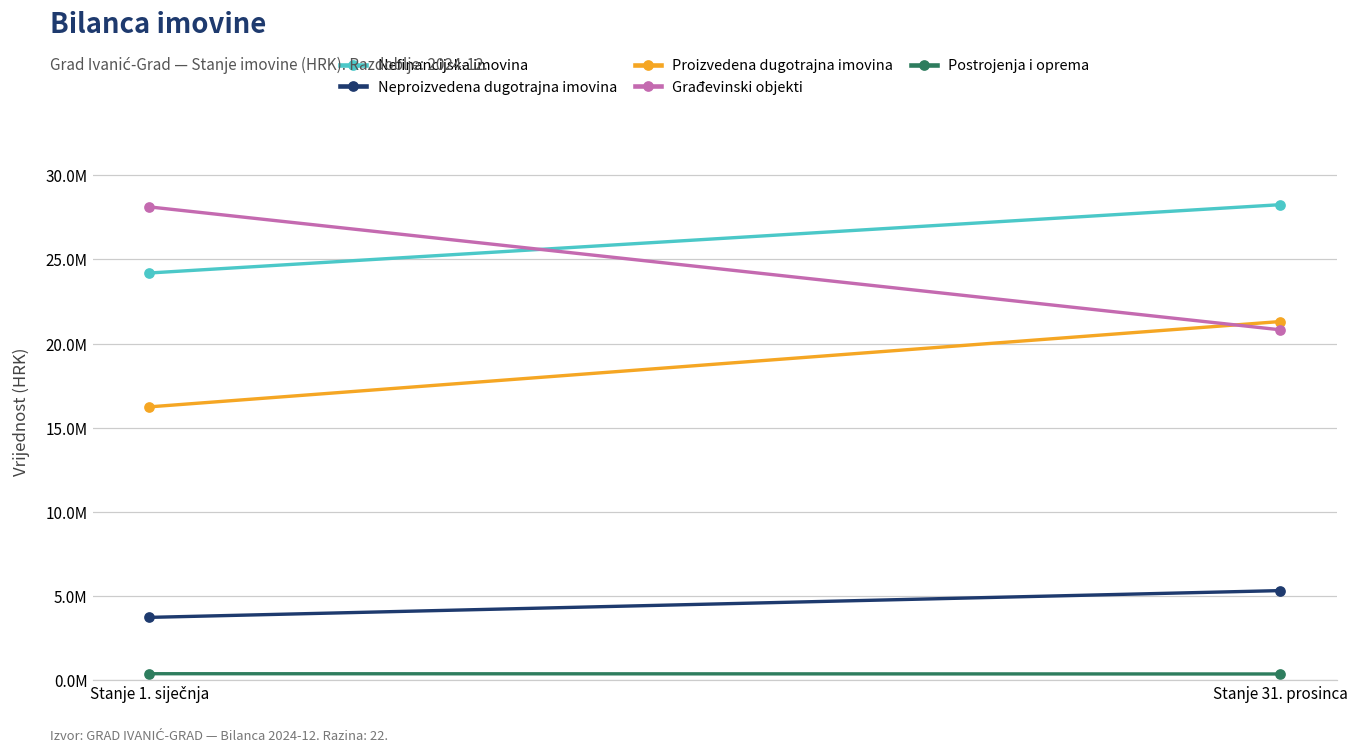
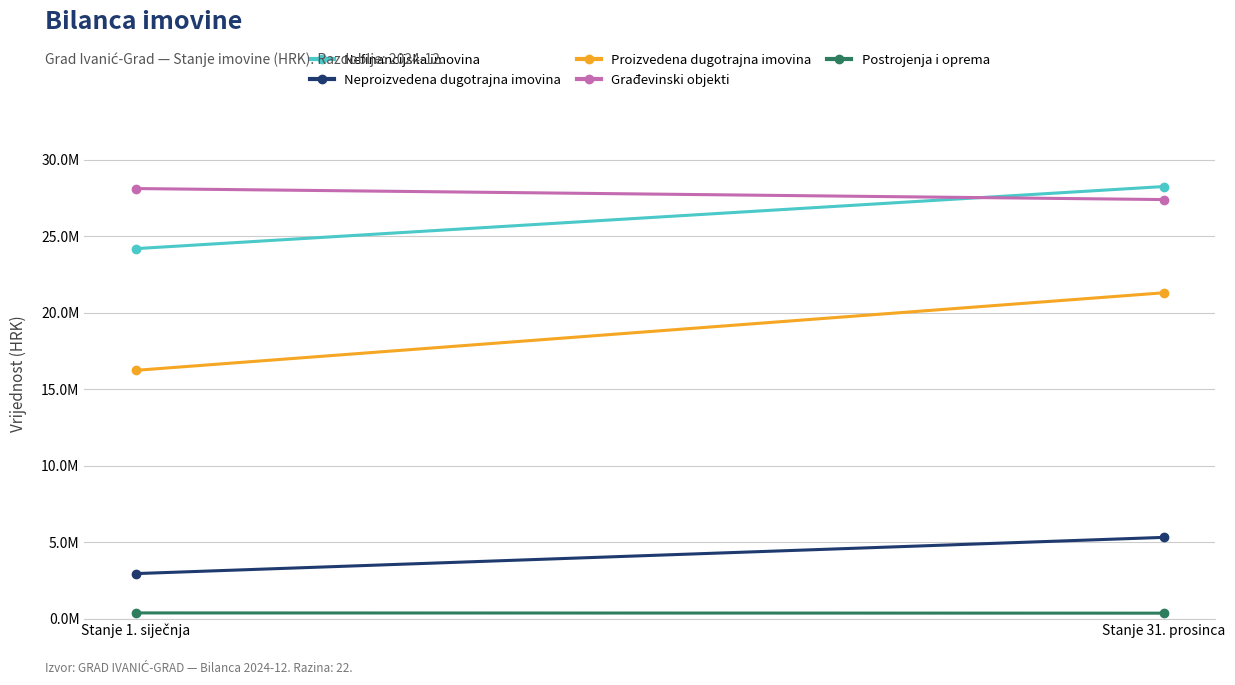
  {
    "Nefinancijska imovina": {
      "Stanje 1. siječnja": 24200000,
      "Stanje 31. prosinca": 28200000
    },
    "Neproizvedena dugotrajna imovina": {
-     "Stanje 1. siječnja": 3700000,
+     "Stanje 1. siječnja": 3000000,
      "Stanje 31. prosinca": 5300000
    },
    "Proizvedena dugotrajna imovina": {
      "Stanje 1. siječnja": 16200000,
      "Stanje 31. prosinca": 21300000
    },
    "Građevinski objekti": {
      "Stanje 1. siječnja": 28100000,
-     "Stanje 31. prosinca": 20800000
+     "Stanje 31. prosinca": 27400000
    },
    "Postrojenja i oprema": {
      "Stanje 1. siječnja": 400000,
      "Stanje 31. prosinca": 400000
    }
  }
